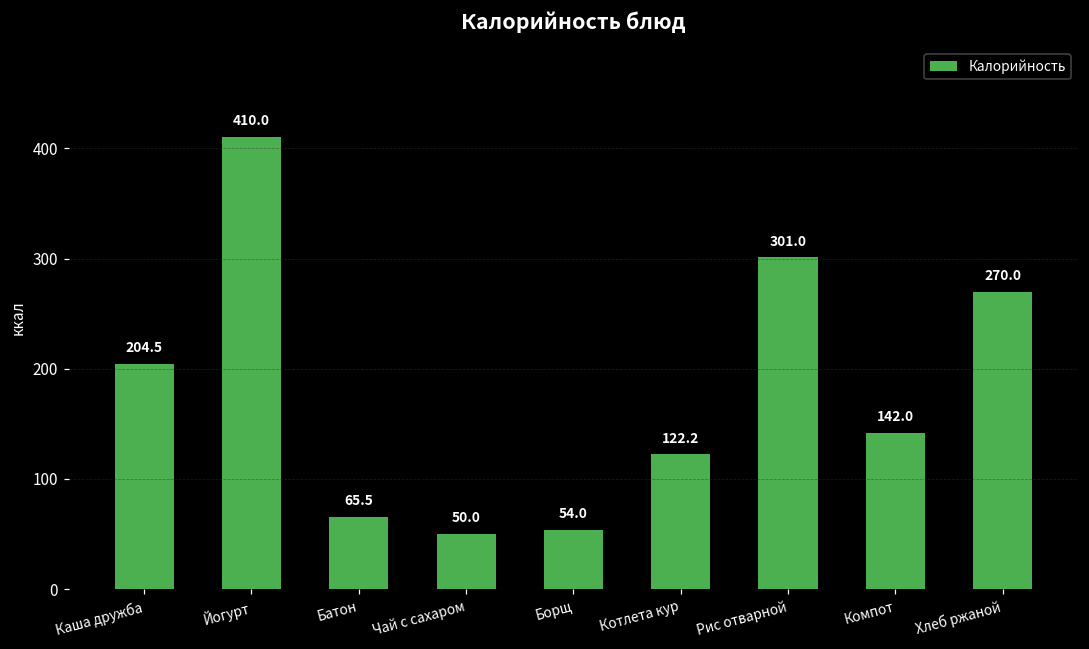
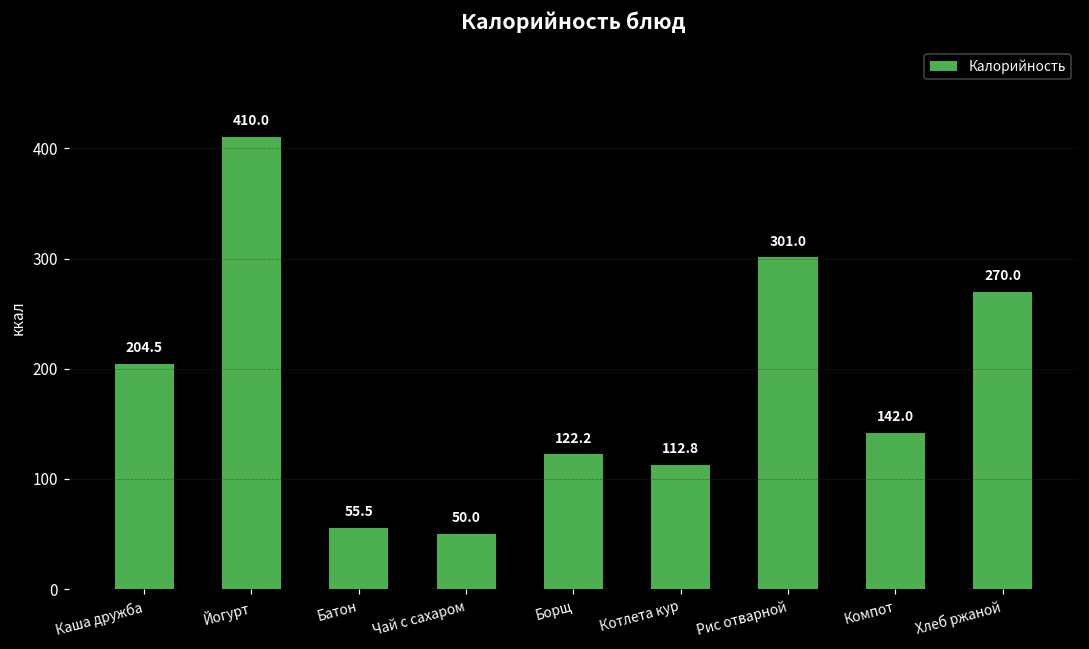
  {
    "Каша дружба": 204.5,
    "Йогурт": 410.0,
-   "Батон": 65.5,
+   "Батон": 55.5,
    "Чай с сахаром": 50.0,
-   "Борщ": 54.0,
-   "Котлета кур": 122.2,
+   "Борщ": 122.2,
+   "Котлета кур": 112.8,
    "Рис отварной": 301.0,
    "Компот": 142.0,
    "Хлеб ржаной": 270.0
  }
